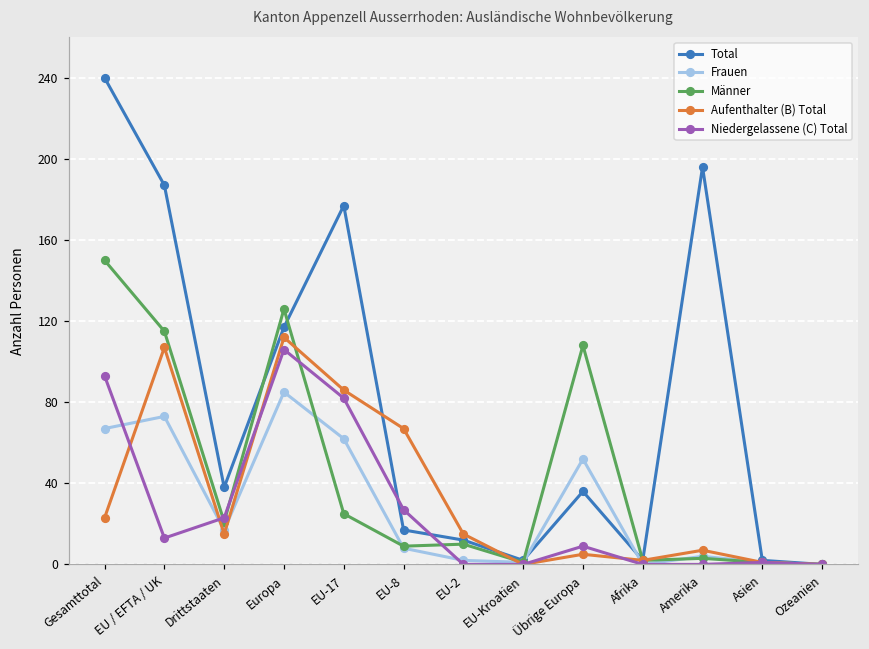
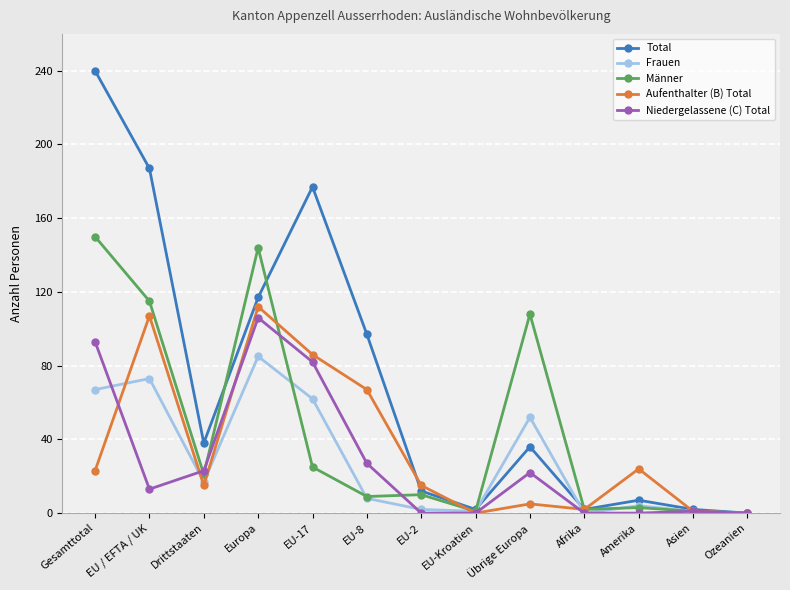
  {
    "Total": {
      "Gesamttotal": 240,
      "EU / EFTA / UK": 187,
      "Drittstaaten": 38,
      "Europa": 117,
      "EU-17": 177,
-     "EU-8": 17,
+     "EU-8": 97,
      "EU-2": 12,
      "Übrige Europa": 36,
-     "Amerika": 196
+     "Amerika": 7
    },
    "Frauen": {
      "Gesamttotal": 67,
      "EU / EFTA / UK": 73,
      "Drittstaaten": 17,
      "Europa": 85,
      "EU-17": 62,
      "EU-2": 2,
      "Übrige Europa": 52
    },
    "Männer": {
      "Gesamttotal": 150,
      "EU / EFTA / UK": 115,
      "Drittstaaten": 21,
-     "Europa": 126,
+     "Europa": 144,
      "EU-17": 25,
      "EU-2": 10,
      "Übrige Europa": 108
    },
    "Aufenthalter (B) Total": {
      "Gesamttotal": 23,
      "EU / EFTA / UK": 107,
      "Drittstaaten": 15,
      "Europa": 112,
      "EU-17": 86,
      "EU-8": 67,
      "EU-2": 15,
      "Übrige Europa": 5,
-     "Amerika": 7
+     "Amerika": 24
    },
    "Niedergelassene (C) Total": {
      "Gesamttotal": 93,
      "EU / EFTA / UK": 13,
      "Drittstaaten": 23,
      "Europa": 106,
      "EU-17": 82,
      "EU-8": 27,
      "EU-2": 0,
-     "Übrige Europa": 9,
+     "Übrige Europa": 22,
      "Amerika": 0
    }
  }
